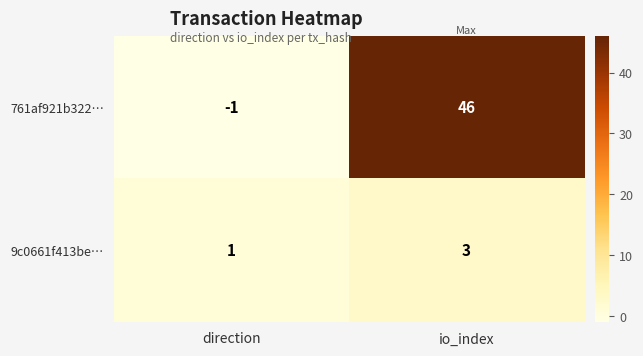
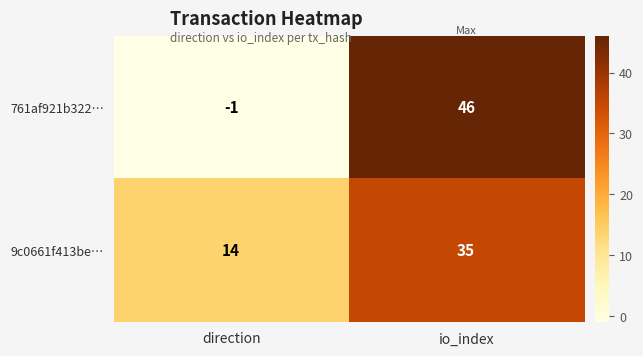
  {
    "761af921b322…": {
      "direction": -1,
      "io_index": 46
    },
    "9c0661f413be…": {
-     "direction": 1,
-     "io_index": 3
+     "direction": 14,
+     "io_index": 35
    }
  }
